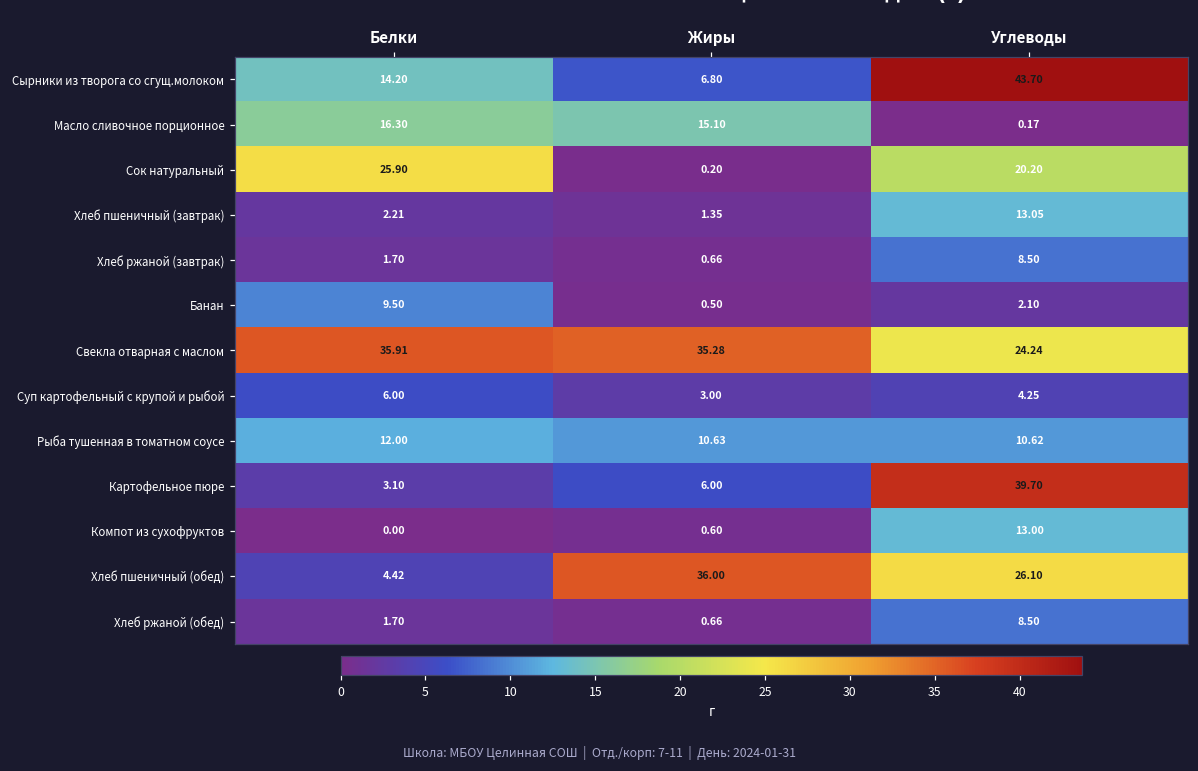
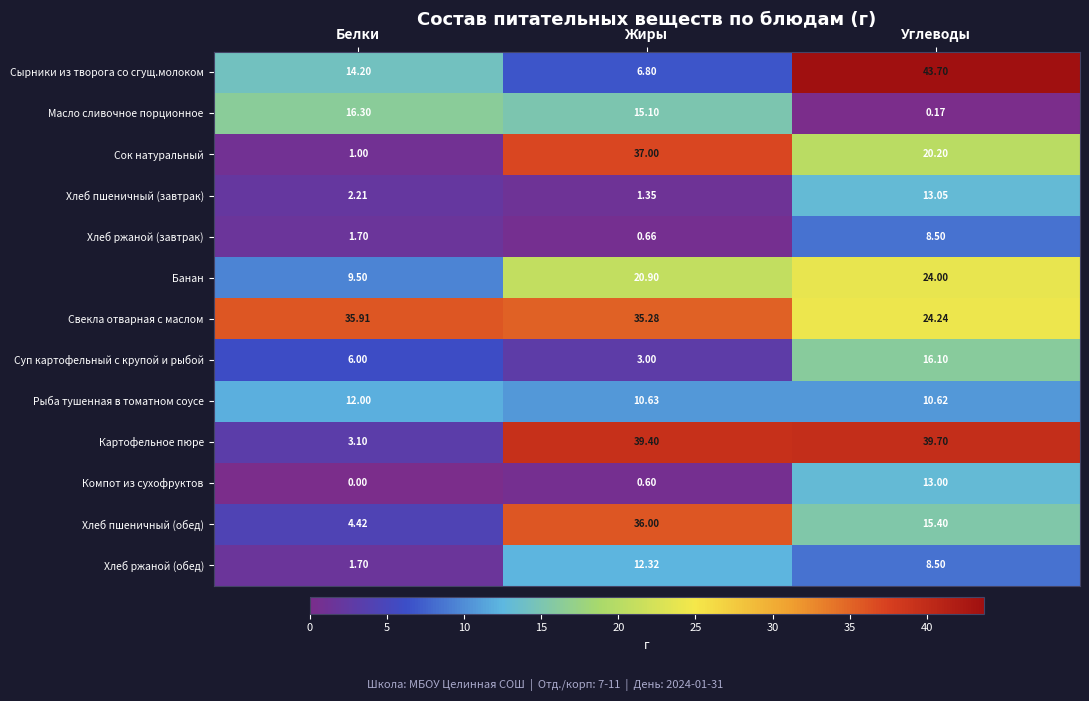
  {
    "Сырники из творога со сгущ.молоком": {
      "Белки": 14.20,
      "Жиры": 6.80,
      "Углеводы": 43.70
    },
    "Масло сливочное порционное": {
      "Белки": 16.30,
      "Жиры": 15.10,
      "Углеводы": 0.17
    },
    "Сок натуральный": {
-     "Белки": 25.90,
-     "Жиры": 0.20,
+     "Белки": 1.00,
+     "Жиры": 37.00,
      "Углеводы": 20.20
    },
    "Хлеб пшеничный (завтрак)": {
      "Белки": 2.21,
      "Жиры": 1.35,
      "Углеводы": 13.05
    },
    "Хлеб ржаной (завтрак)": {
      "Белки": 1.70,
      "Жиры": 0.66,
      "Углеводы": 8.50
    },
    "Банан": {
      "Белки": 9.50,
-     "Жиры": 0.50,
-     "Углеводы": 2.10
+     "Жиры": 20.90,
+     "Углеводы": 24.00
    },
    "Свекла отварная с маслом": {
      "Белки": 35.91,
      "Жиры": 35.28,
      "Углеводы": 24.24
    },
    "Суп картофельный с крупой и рыбой": {
      "Белки": 6.00,
      "Жиры": 3.00,
-     "Углеводы": 4.25
+     "Углеводы": 16.10
    },
    "Рыба тушенная в томатном соусе": {
      "Белки": 12.00,
      "Жиры": 10.63,
      "Углеводы": 10.62
    },
    "Картофельное пюре": {
      "Белки": 3.10,
-     "Жиры": 6.00,
+     "Жиры": 39.40,
      "Углеводы": 39.70
    },
    "Компот из сухофруктов": {
      "Белки": 0.00,
      "Жиры": 0.60,
      "Углеводы": 13.00
    },
    "Хлеб пшеничный (обед)": {
      "Белки": 4.42,
      "Жиры": 36.00,
-     "Углеводы": 26.10
+     "Углеводы": 15.40
    },
    "Хлеб ржаной (обед)": {
      "Белки": 1.70,
-     "Жиры": 0.66,
+     "Жиры": 12.32,
      "Углеводы": 8.50
    }
  }
